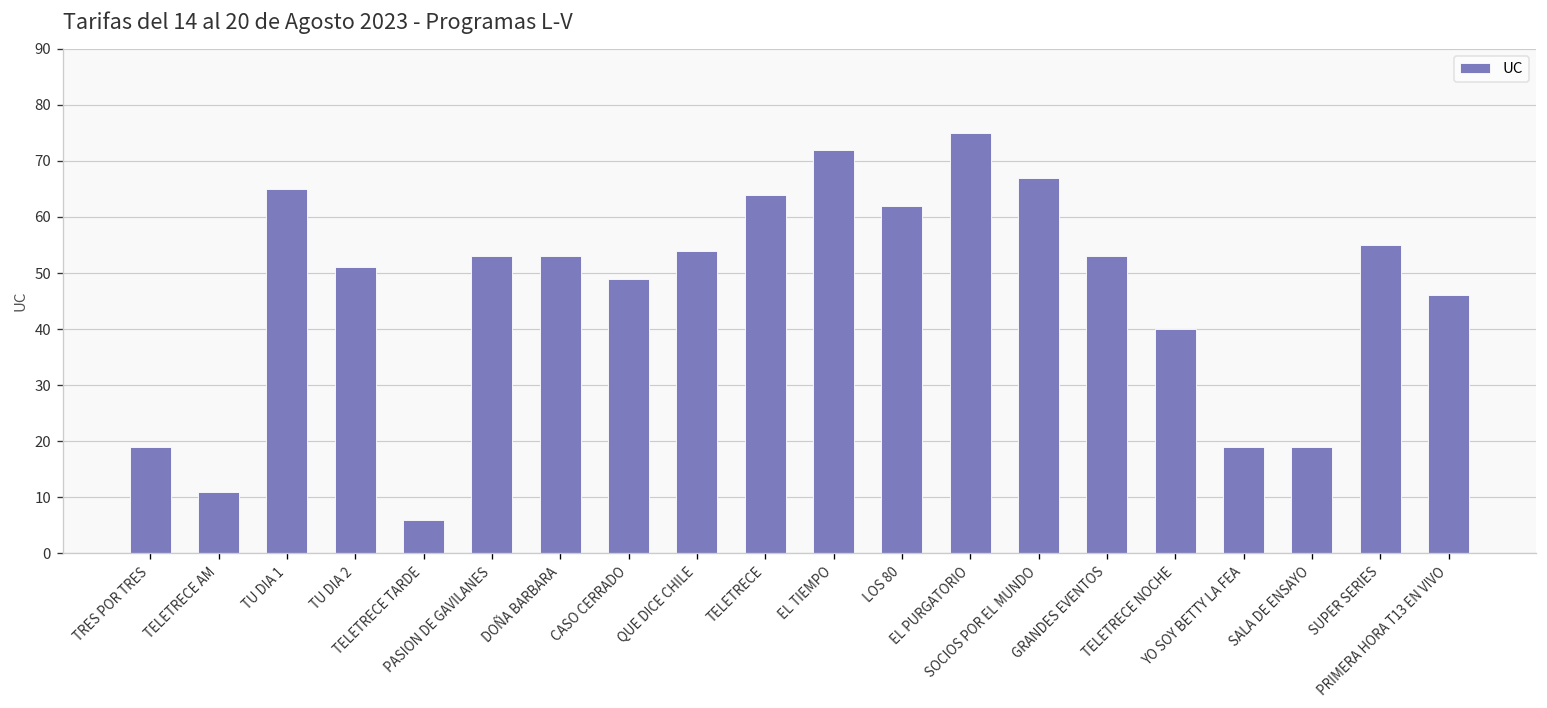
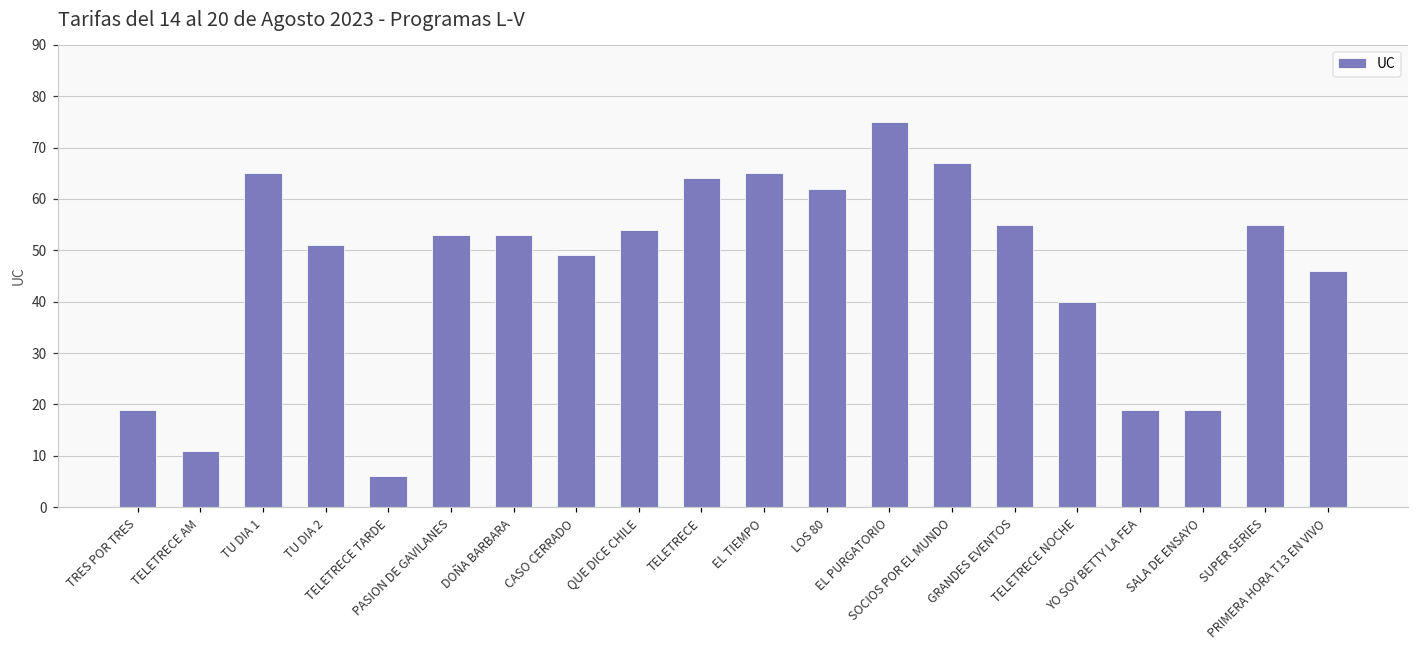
  {
    "TRES POR TRES": 19,
    "TELETRECE AM": 11,
    "TU DIA 1": 65,
    "TU DIA 2": 51,
    "TELETRECE TARDE": 6,
    "PASION DE GAVILANES": 53,
    "DOÑA BARBARA": 53,
    "CASO CERRADO": 49,
    "QUE DICE CHILE": 54,
    "TELETRECE": 64,
-   "EL TIEMPO": 72,
+   "EL TIEMPO": 65,
    "LOS 80": 62,
    "EL PURGATORIO": 75,
    "SOCIOS POR EL MUNDO": 67,
-   "GRANDES EVENTOS": 53,
+   "GRANDES EVENTOS": 55,
    "TELETRECE NOCHE": 40,
    "YO SOY BETTY LA FEA": 19,
    "SALA DE ENSAYO": 19,
    "SUPER SERIES": 55,
    "PRIMERA HORA T13 EN VIVO": 46
  }
